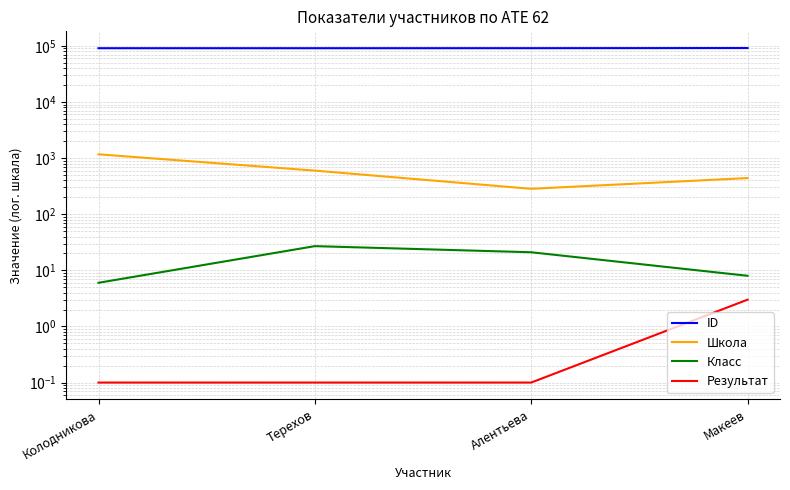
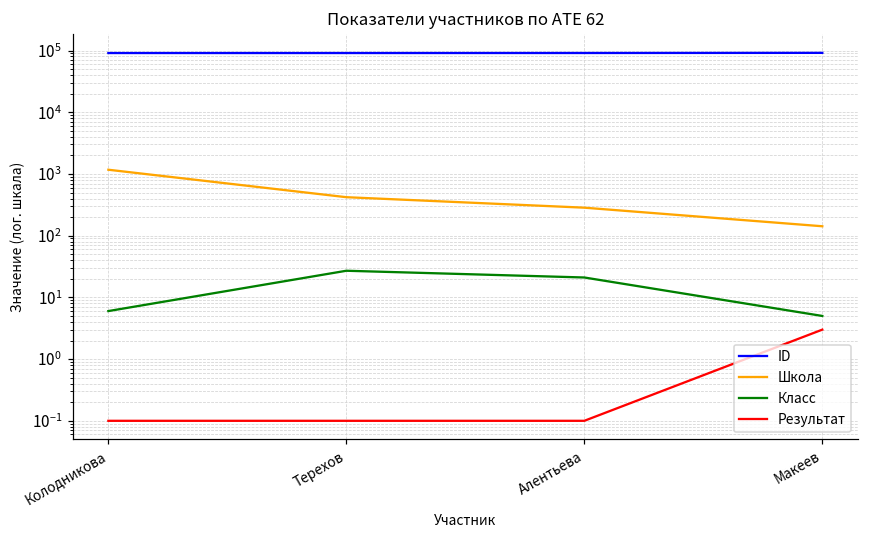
  {
    "ID": {
      "Колодникова": 90000,
      "Терехов": 90000,
      "Алентьева": 90000,
      "Макеев": 90000
    },
    "Школа": {
      "Колодникова": 1200,
-     "Терехов": 600,
+     "Терехов": 400,
      "Алентьева": 300,
-     "Макеев": 400
+     "Макеев": 140
    },
    "Класс": {
      "Колодникова": 6,
      "Терехов": 30,
      "Алентьева": 21,
-     "Макеев": 8
+     "Макеев": 5
    },
    "Результат": {
      "Колодникова": 0.10,
      "Терехов": 0.10,
      "Алентьева": 0.10,
      "Макеев": 3
    }
  }
